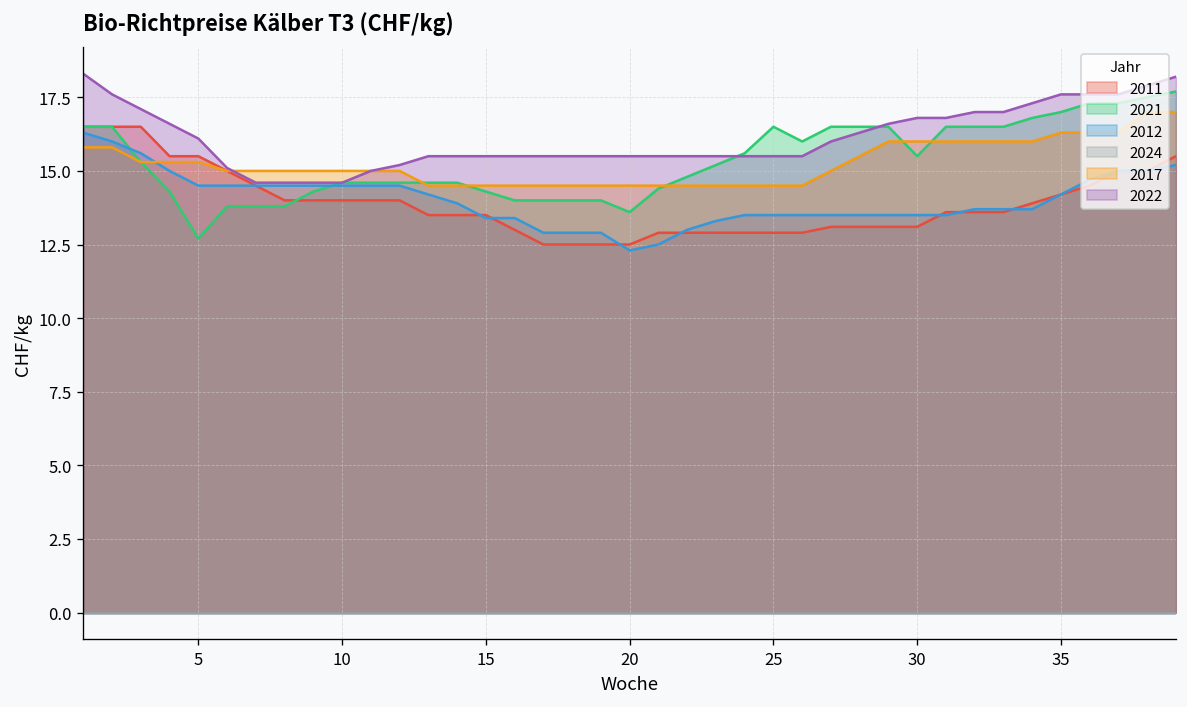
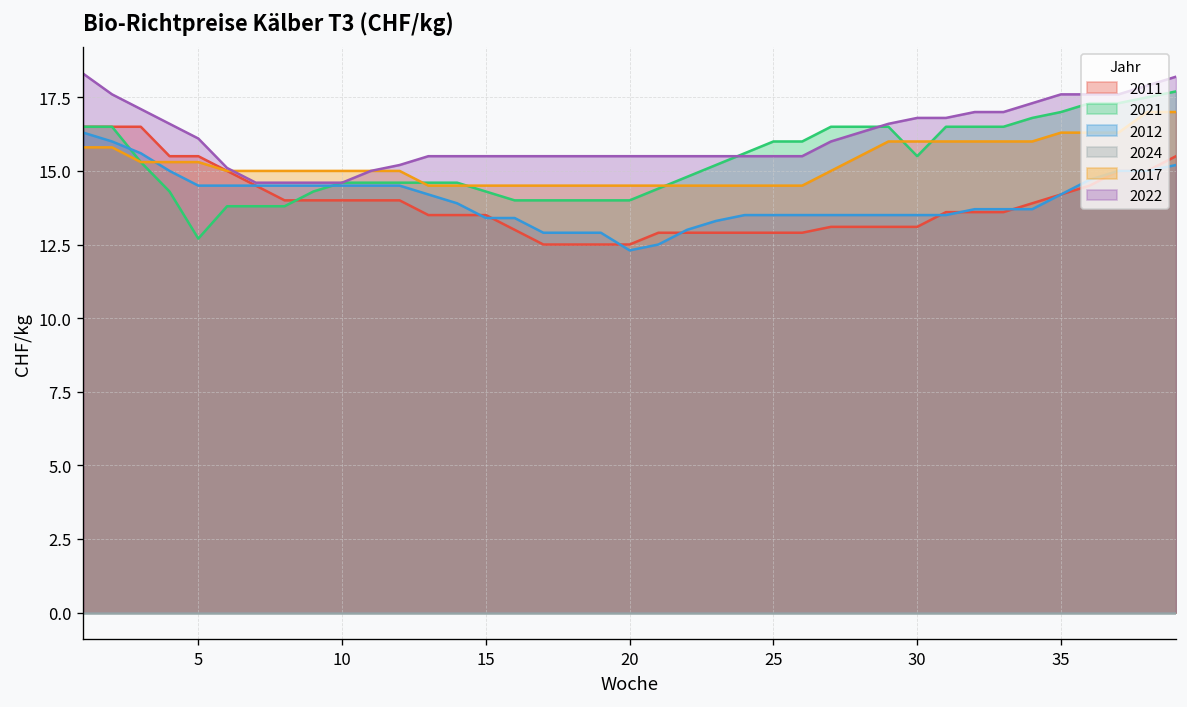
  {
    "2021": {
      "5": 12.7,
      "15": 14.3,
-     "20": 13.6,
-     "25": 16.5,
+     "20": 14.0,
+     "25": 16.0,
      "30": 15.5,
      "35": 17.0
    }
  }
